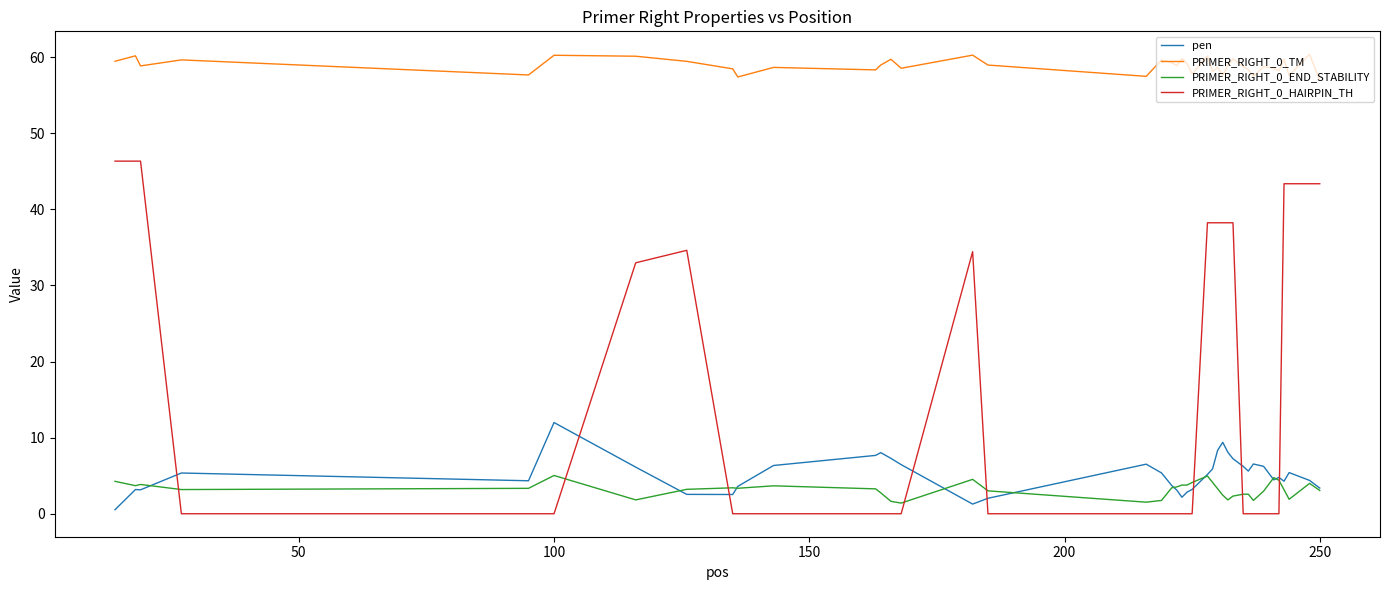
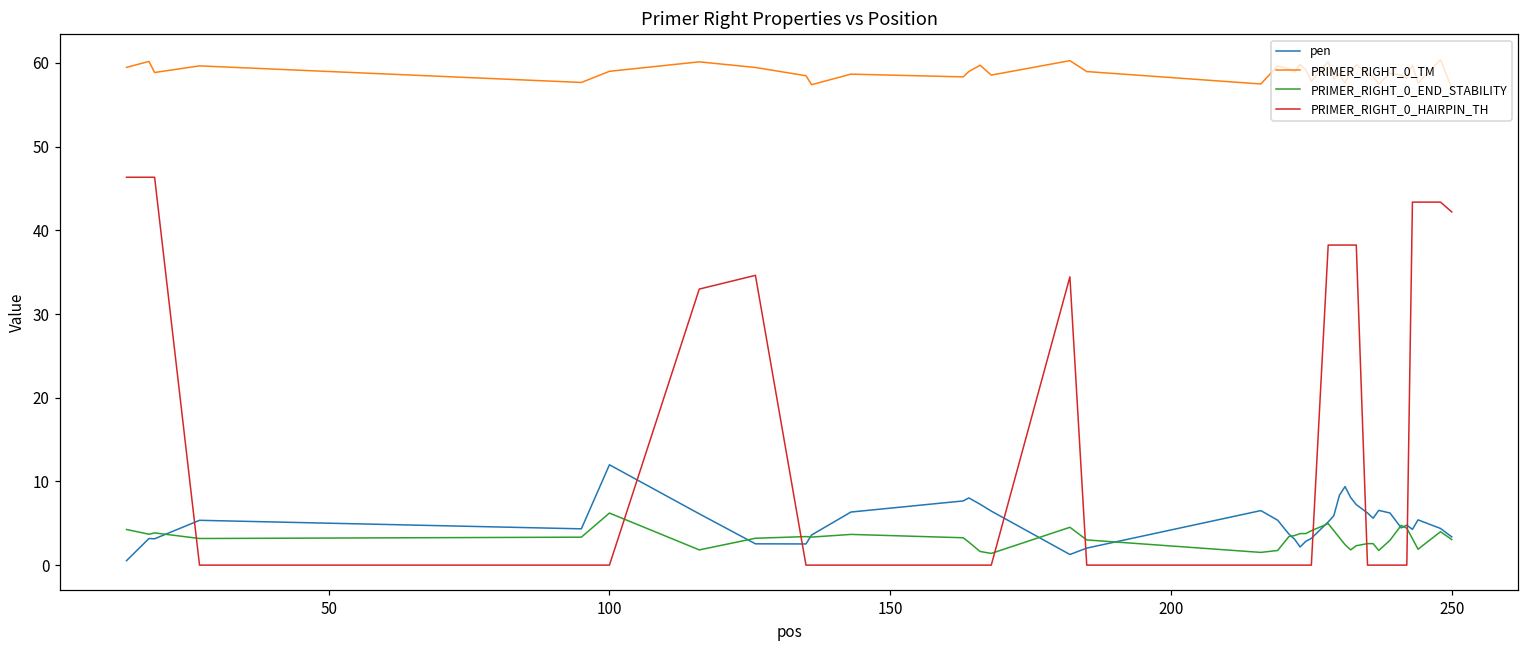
  {
    "pen": {
      "100": 12
    },
    "PRIMER_RIGHT_0_TM": {
-     "100": 60
+     "100": 59
    },
    "PRIMER_RIGHT_0_END_STABILITY": {
-     "100": 5
+     "100": 6
    },
    "PRIMER_RIGHT_0_HAIRPIN_TH": {
      "100": 0,
-     "250": 43
+     "250": 42
    }
  }
